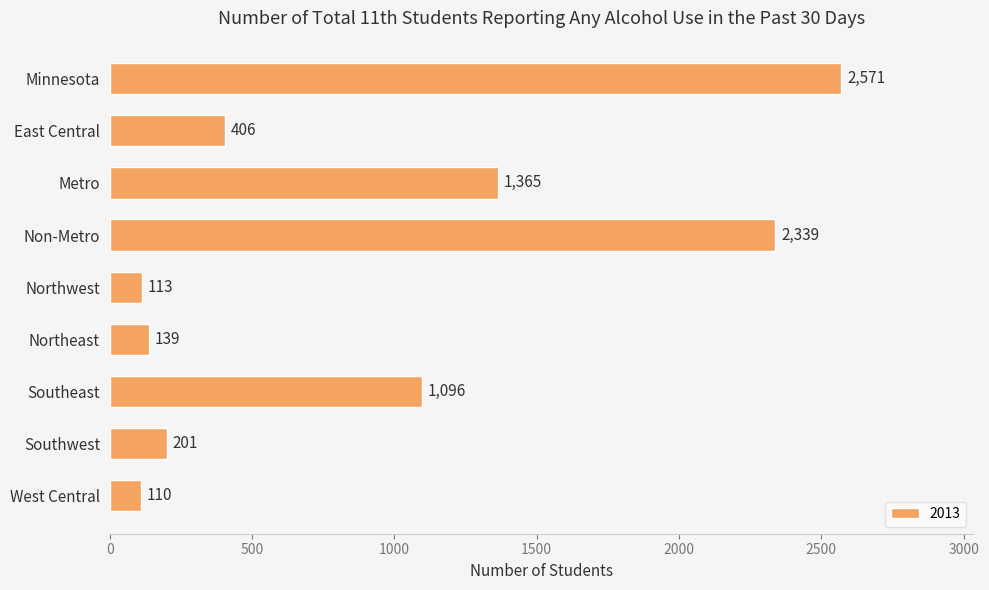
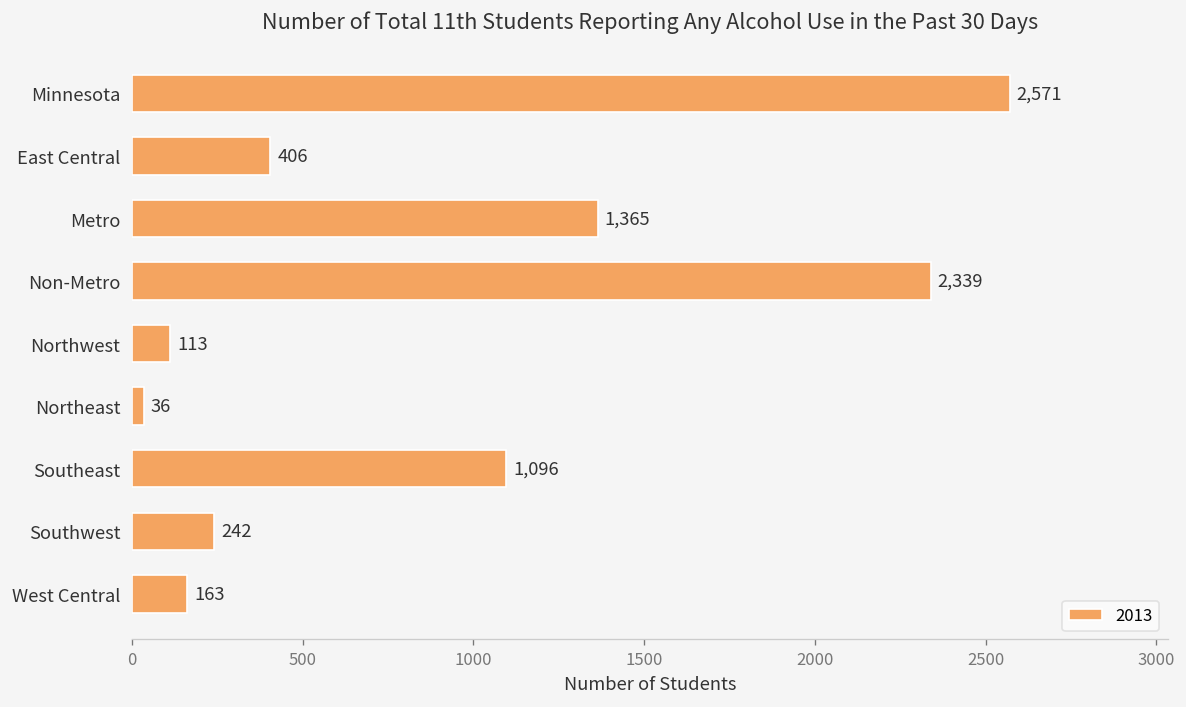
  {
    "Minnesota": "2,571",
    "East Central": "406",
    "Metro": "1,365",
    "Non-Metro": "2,339",
    "Northwest": "113",
-   "Northeast": "139",
+   "Northeast": "36",
    "Southeast": "1,096",
-   "Southwest": "201",
-   "West Central": "110"
+   "Southwest": "242",
+   "West Central": "163"
  }
